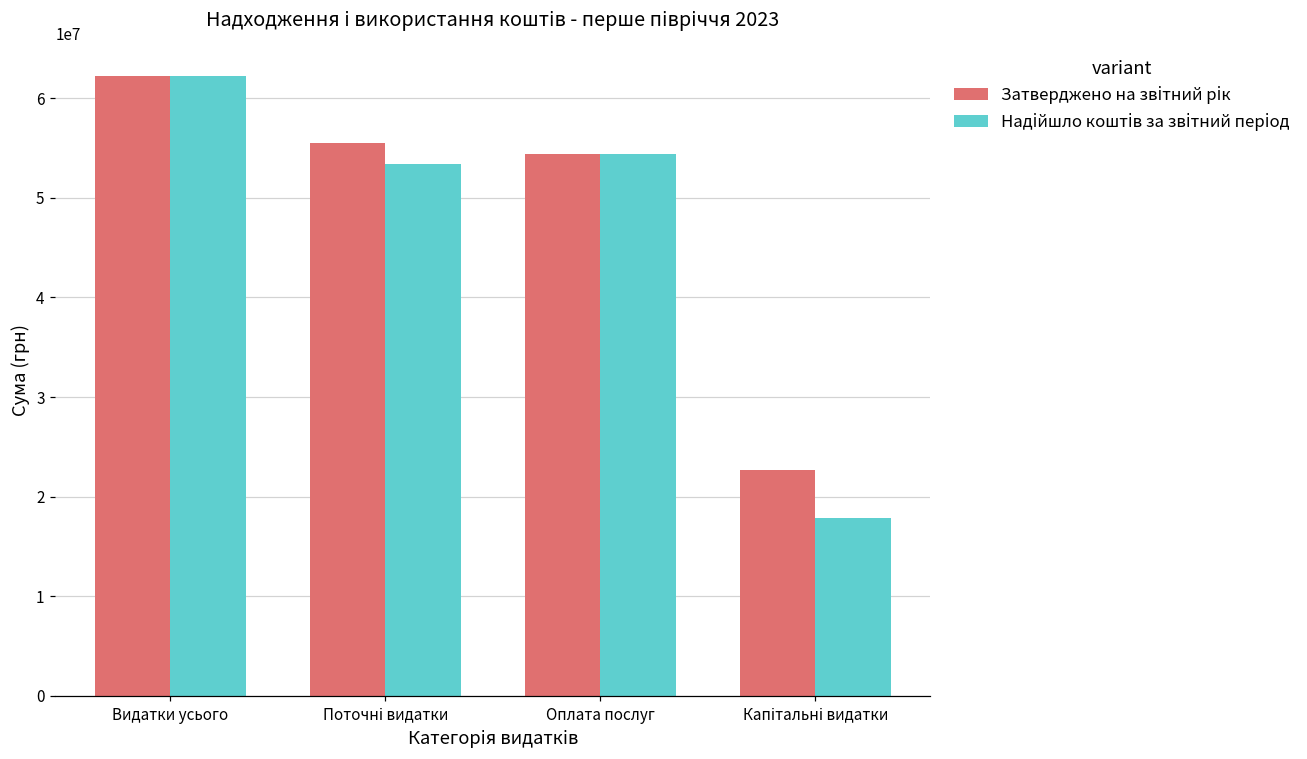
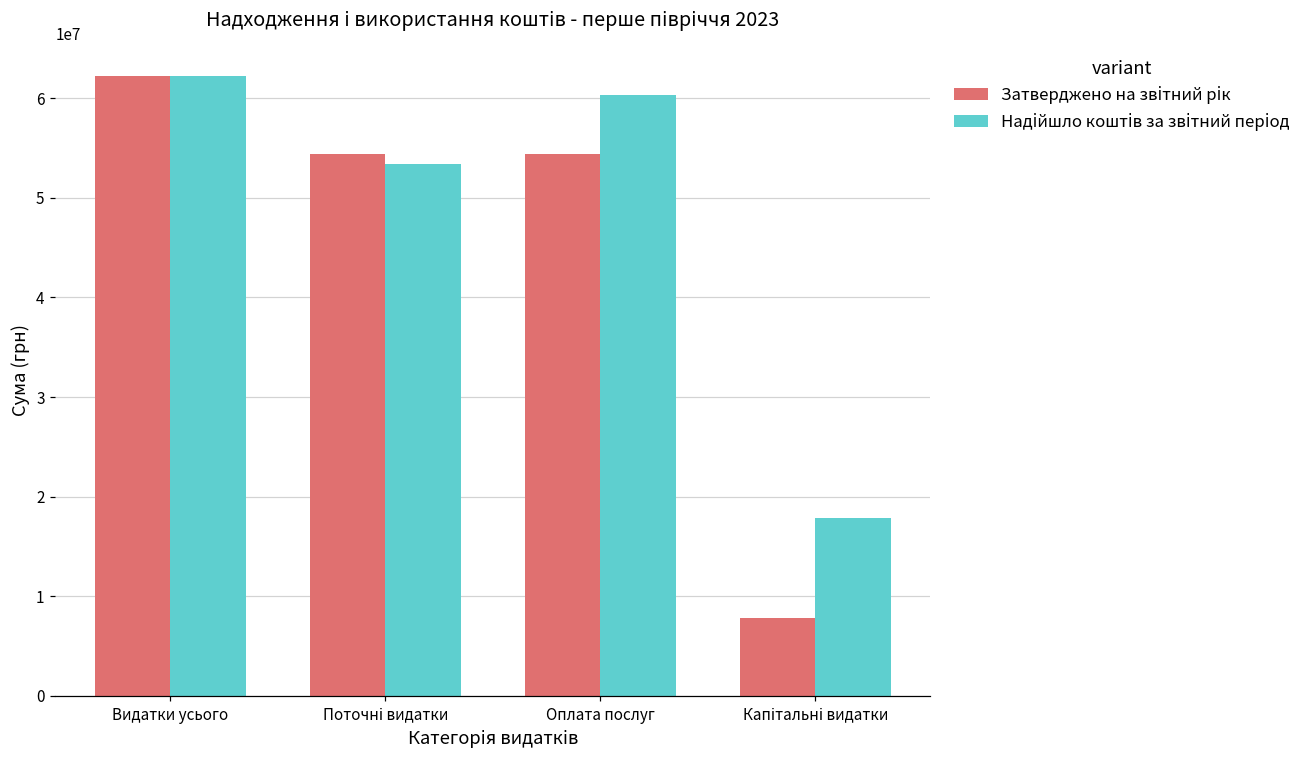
  {
    "Затверджено на звітний рік": {
      "Видатки усього": 62000000,
-     "Поточні видатки": 55000000,
+     "Поточні видатки": 54000000,
      "Оплата послуг": 54000000,
-     "Капітальні видатки": 23000000
+     "Капітальні видатки": 8000000
    },
    "Надійшло коштів за звітний період": {
      "Видатки усього": 62000000,
      "Поточні видатки": 53000000,
-     "Оплата послуг": 54000000,
+     "Оплата послуг": 60000000,
      "Капітальні видатки": 18000000
    }
  }
